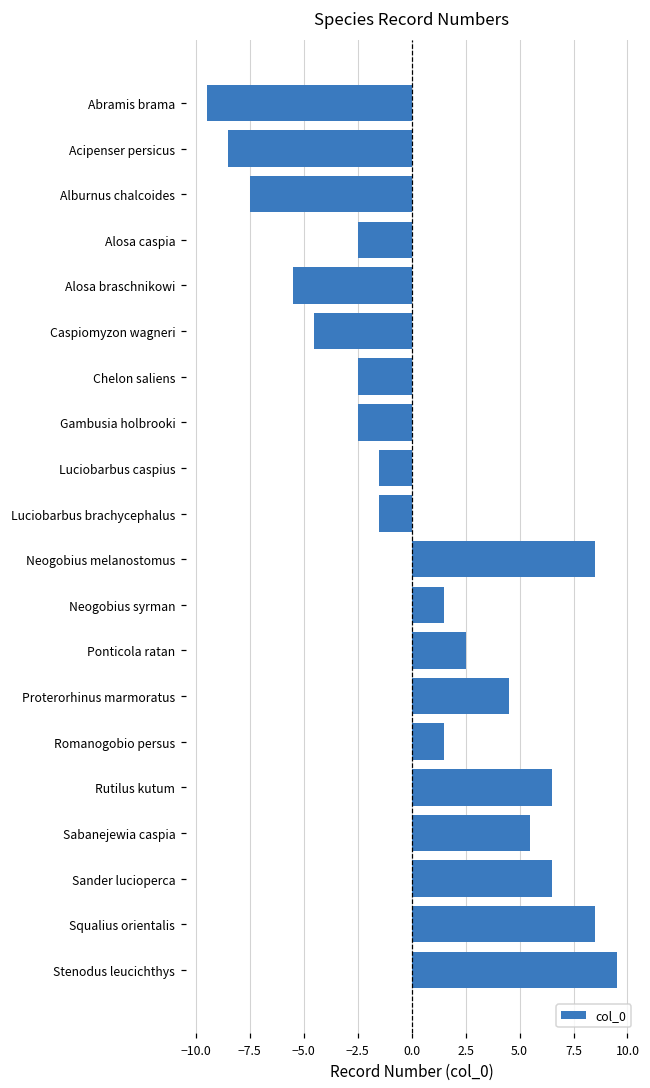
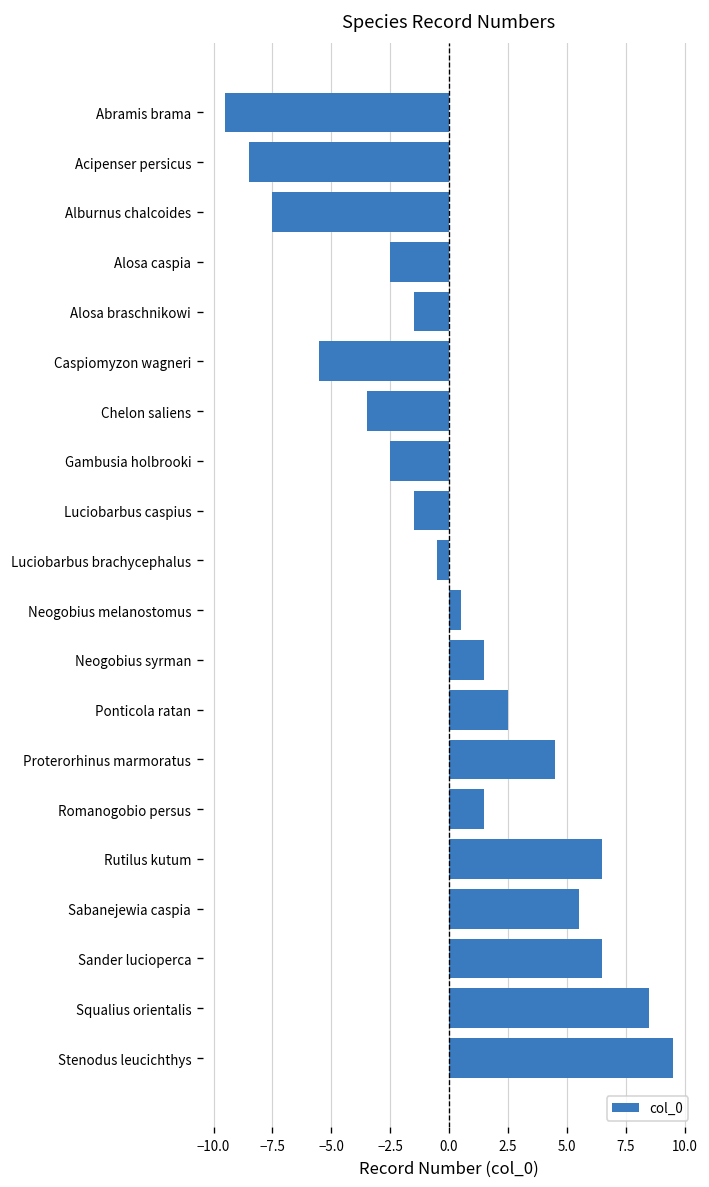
  {
    "Abramis brama": -9.5,
    "Acipenser persicus": -8.5,
    "Alburnus chalcoides": -7.5,
    "Alosa caspia": -2.5,
-   "Alosa braschnikowi": -5.5,
-   "Caspiomyzon wagneri": -4.5,
-   "Chelon saliens": -2.5,
+   "Alosa braschnikowi": -1.5,
+   "Caspiomyzon wagneri": -5.5,
+   "Chelon saliens": -3.5,
    "Gambusia holbrooki": -2.5,
    "Luciobarbus caspius": -1.5,
-   "Luciobarbus brachycephalus": -1.5,
-   "Neogobius melanostomus": 8.5,
+   "Luciobarbus brachycephalus": -0.5,
+   "Neogobius melanostomus": 0.5,
    "Neogobius syrman": 1.5,
    "Ponticola ratan": 2.5,
    "Proterorhinus marmoratus": 4.5,
    "Romanogobio persus": 1.5,
    "Rutilus kutum": 6.5,
    "Sabanejewia caspia": 5.5,
    "Sander lucioperca": 6.5,
    "Squalius orientalis": 8.5,
    "Stenodus leucichthys": 9.5
  }
